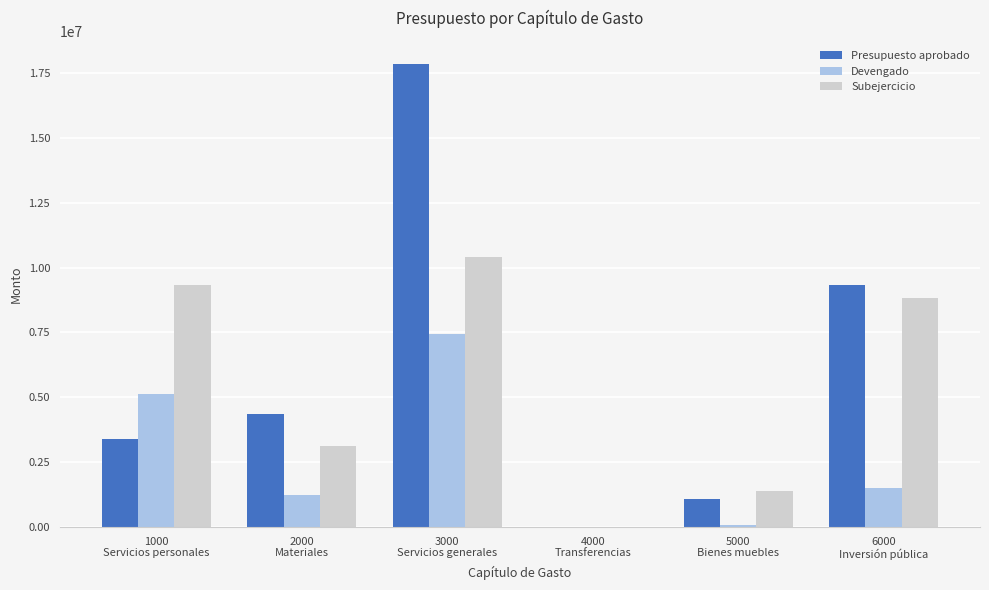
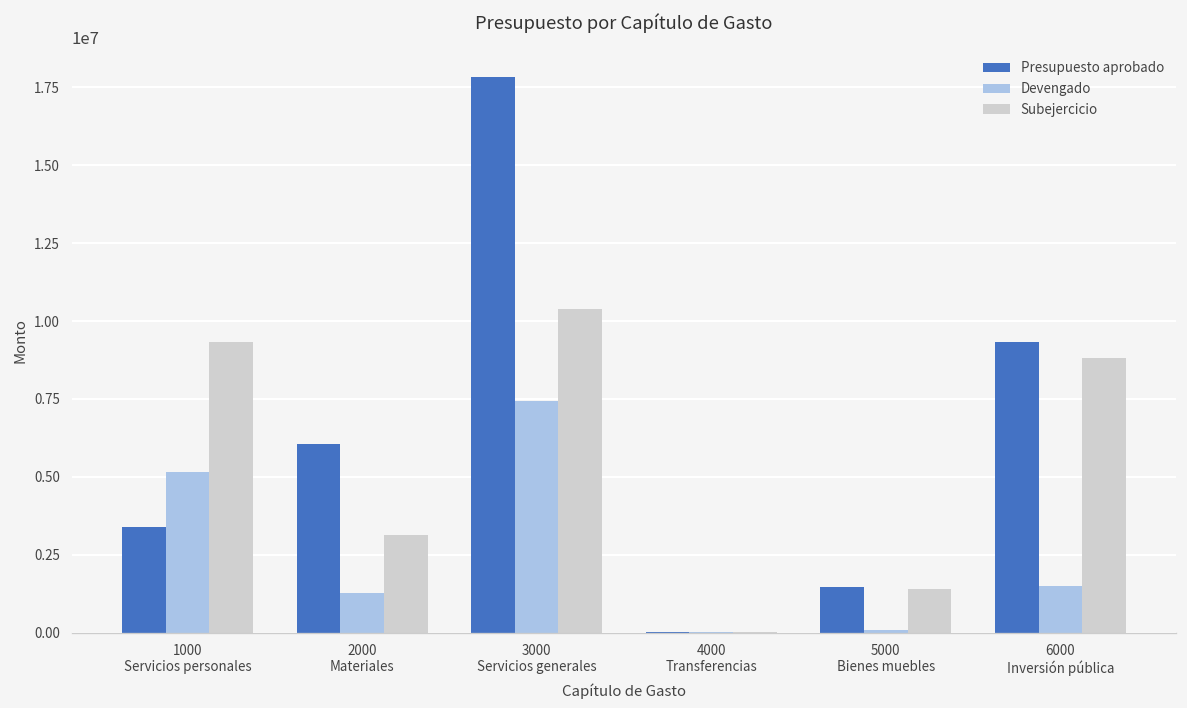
  {
    "Presupuesto aprobado": {
      "1000 Servicios personales": 3400000,
-     "2000 Materiales": 4400000,
+     "2000 Materiales": 6000000,
      "3000 Servicios generales": 17800000,
-     "5000 Bienes muebles": 1100000,
+     "5000 Bienes muebles": 1500000,
      "6000 Inversión pública": 9300000
    }
  }
